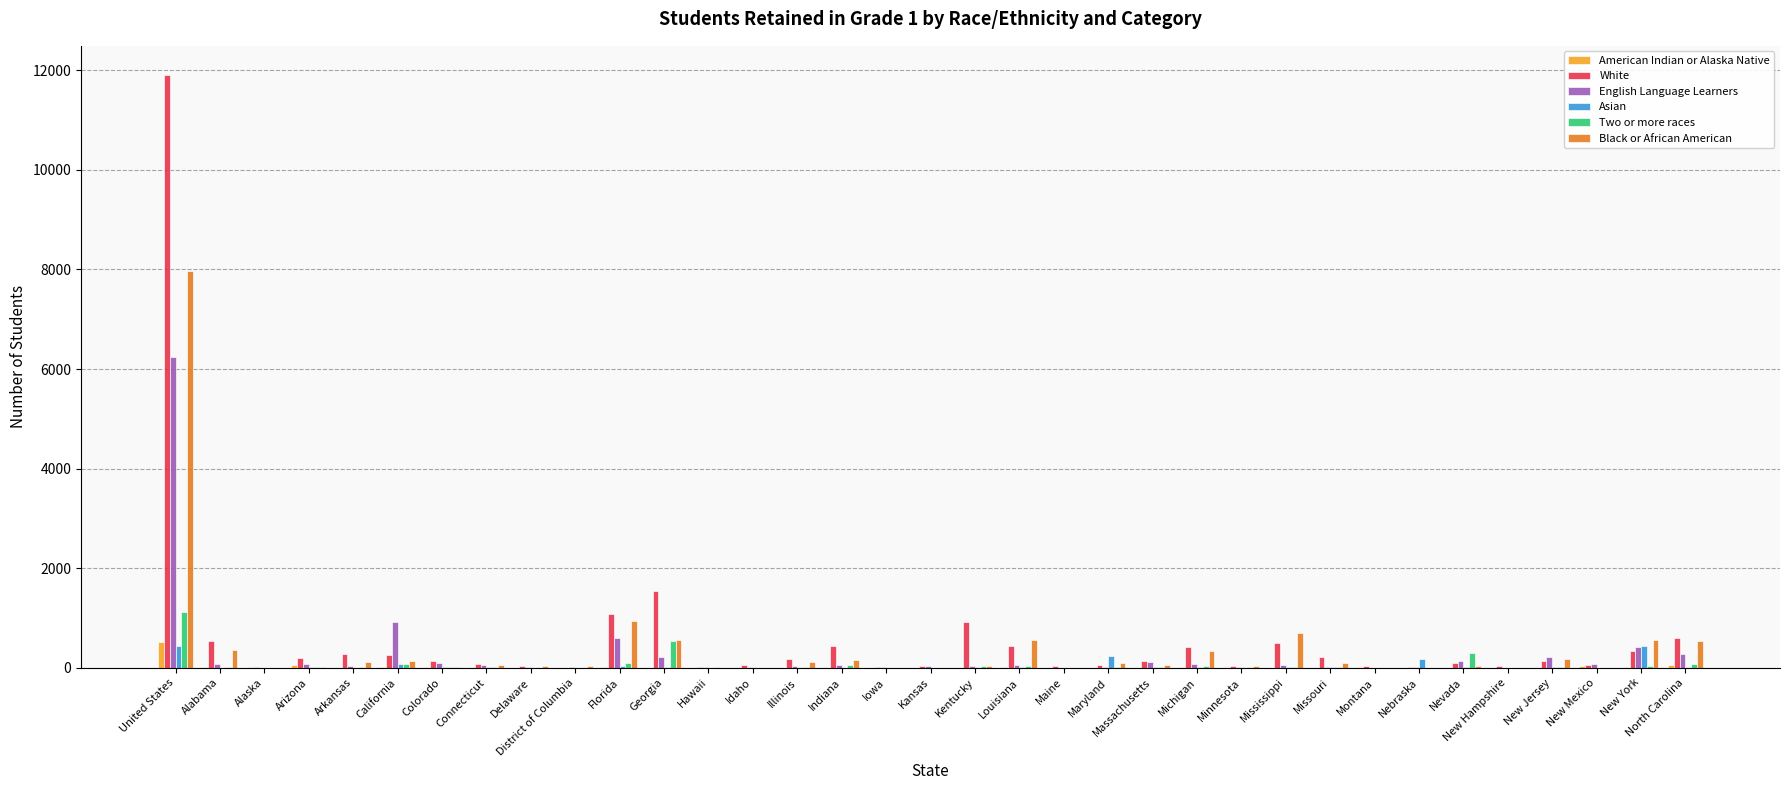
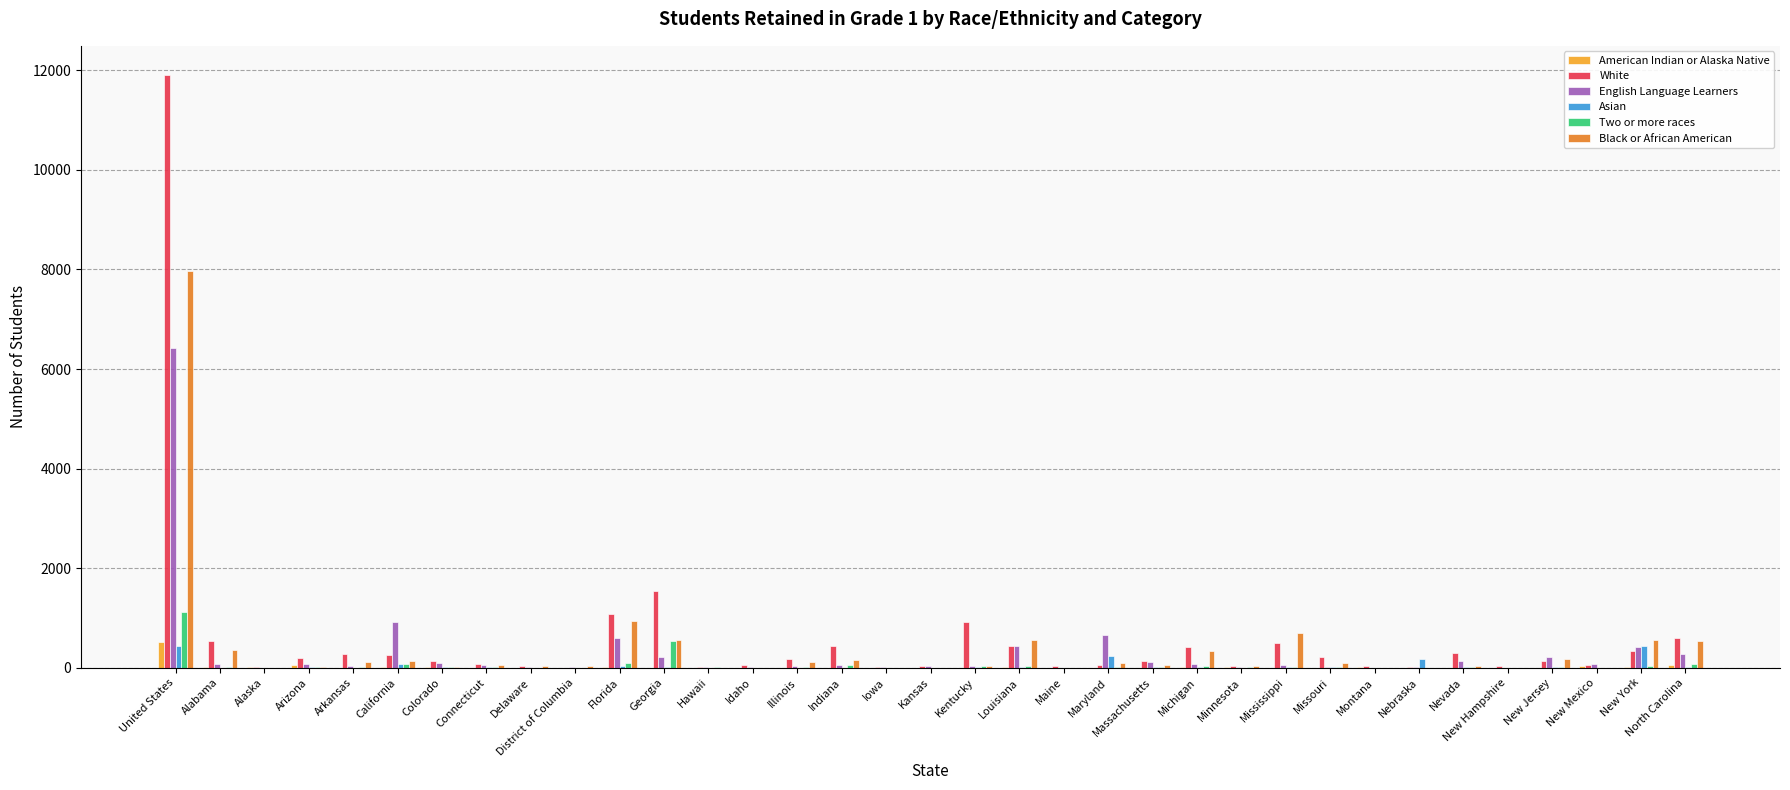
  {
    "White": {
      "United States": 11900,
      "Alabama": 500,
      "Arizona": 200,
      "Arkansas": 300,
      "California": 300,
      "Colorado": 100,
      "Connecticut": 100,
      "Florida": 1100,
      "Georgia": 1500,
      "Idaho": 100,
      "Illinois": 200,
      "Indiana": 400,
      "Kentucky": 900,
      "Louisiana": 400,
      "Massachusetts": 100,
      "Michigan": 400,
      "Mississippi": 500,
      "Missouri": 200,
-     "Nevada": 100,
+     "Nevada": 300,
      "New Jersey": 100,
      "New York": 300,
      "North Carolina": 600
    },
    "English Language Learners": {
-     "United States": 6200,
+     "United States": 6400,
      "Alabama": 100,
      "Arizona": 100,
      "California": 900,
      "Colorado": 100,
      "Connecticut": 100,
      "Florida": 600,
      "Georgia": 200,
      "Indiana": 100,
-     "Louisiana": 100,
-     "Maryland": 0,
+     "Louisiana": 400,
+     "Maryland": 700,
      "Massachusetts": 100,
      "Michigan": 100,
      "Nevada": 100,
      "New Jersey": 200,
      "New Mexico": 100,
      "New York": 400,
      "North Carolina": 300
    },
    "Asian": {
      "United States": 400,
      "Alaska": 0,
      "California": 100,
      "District of Columbia": 0,
      "Idaho": 0,
      "Iowa": 0,
      "Maryland": 200,
      "Montana": 0,
      "Nebraska": 200,
      "New Mexico": 0,
      "New York": 400
    },
    "Two or more races": {
      "United States": 1100,
      "California": 100,
      "District of Columbia": 0,
      "Florida": 100,
      "Georgia": 500,
-     "Nevada": 300,
+     "Nevada": 0,
      "New Hampshire": 0,
      "North Carolina": 100
    }
  }
